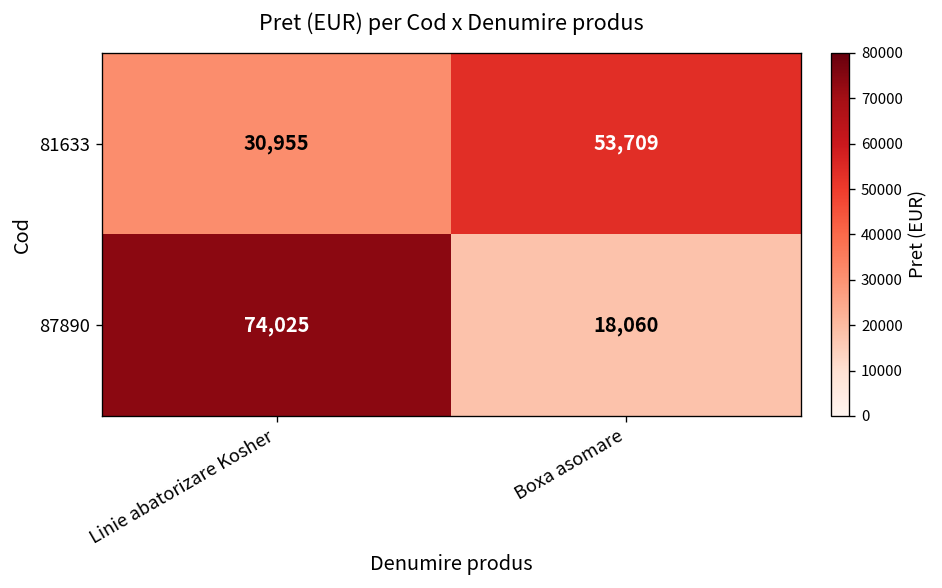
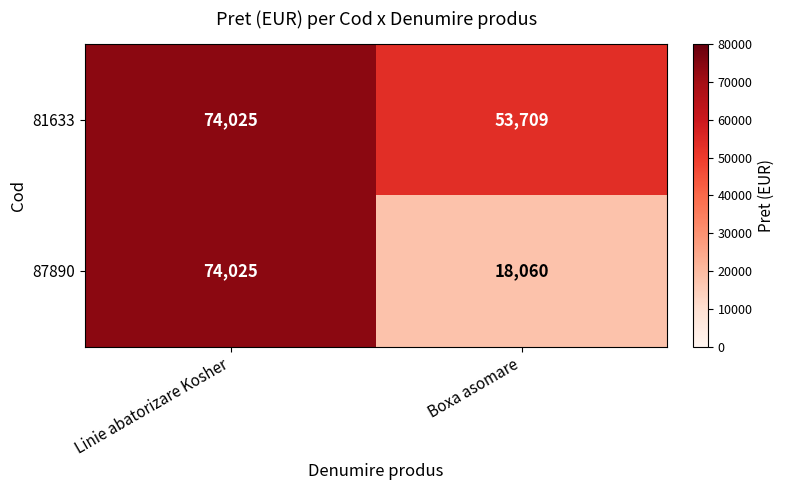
  {
    "81633": {
-     "Linie abatorizare Kosher": "30,955",
+     "Linie abatorizare Kosher": "74,025",
      "Boxa asomare": "53,709"
    },
    "87890": {
      "Linie abatorizare Kosher": "74,025",
      "Boxa asomare": "18,060"
    }
  }
